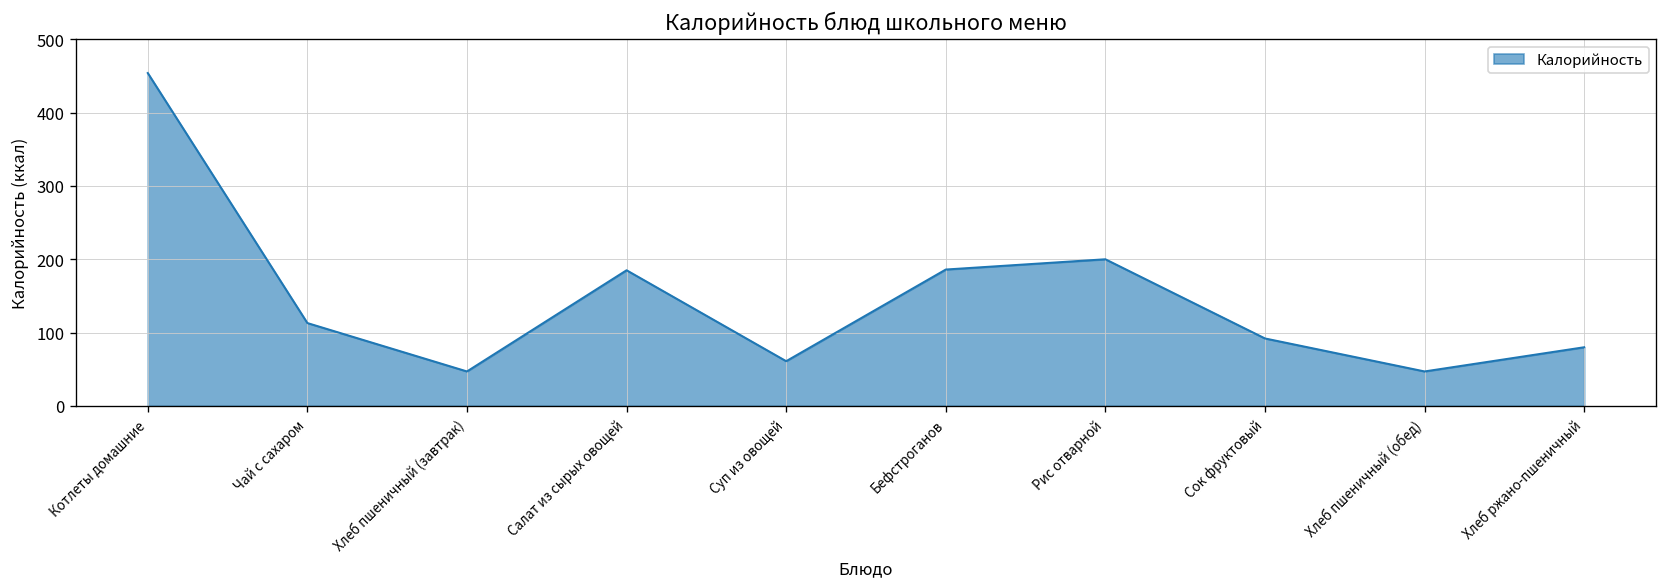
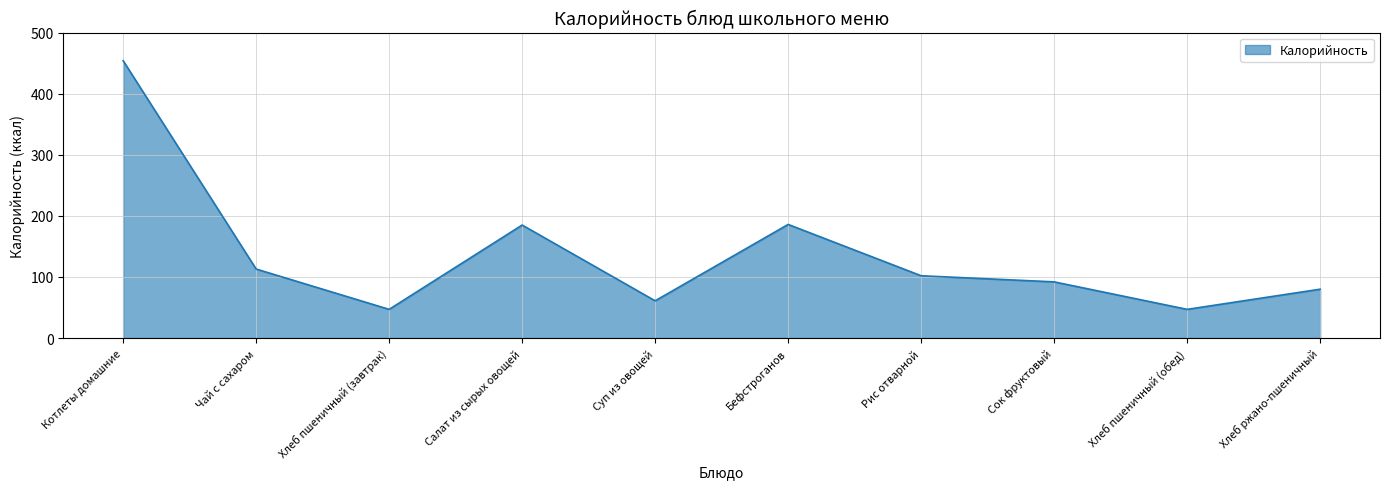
  {
    "Котлеты домашние": 450,
    "Чай с сахаром": 110,
    "Хлеб пшеничный (завтрак)": 50,
    "Салат из сырых овощей": 190,
    "Суп из овощей": 60,
    "Бефстроганов": 190,
-   "Рис отварной": 200,
+   "Рис отварной": 100,
    "Сок фруктовый": 90,
    "Хлеб пшеничный (обед)": 50,
    "Хлеб ржано-пшеничный": 80
  }
